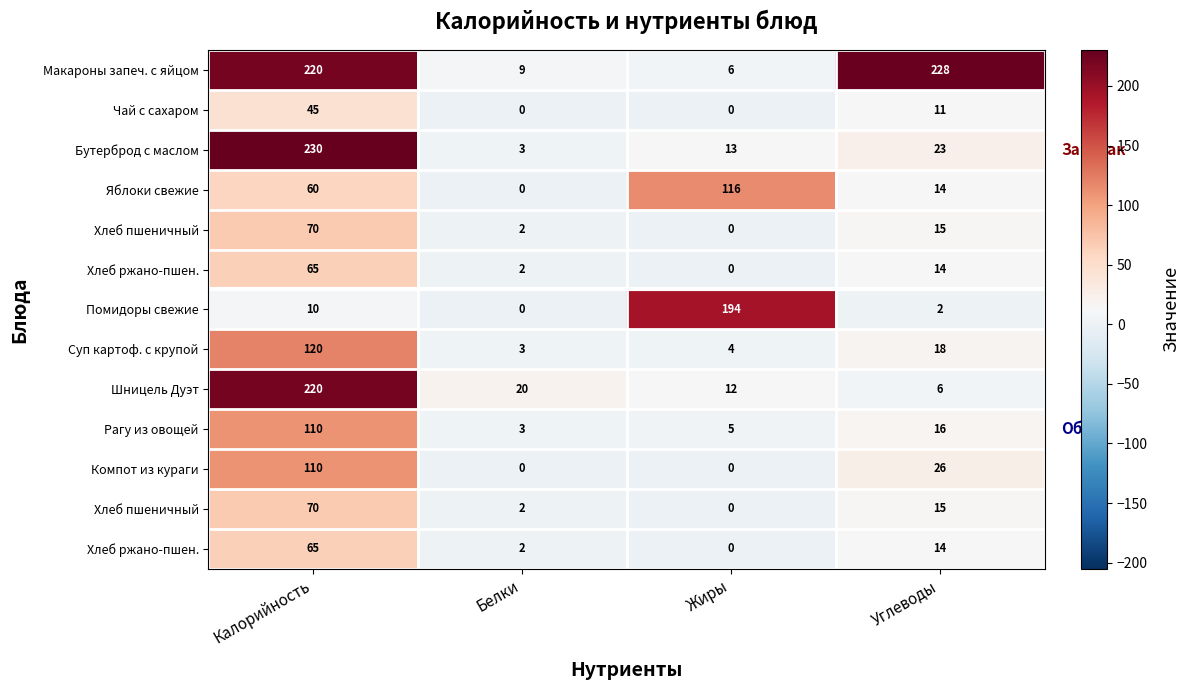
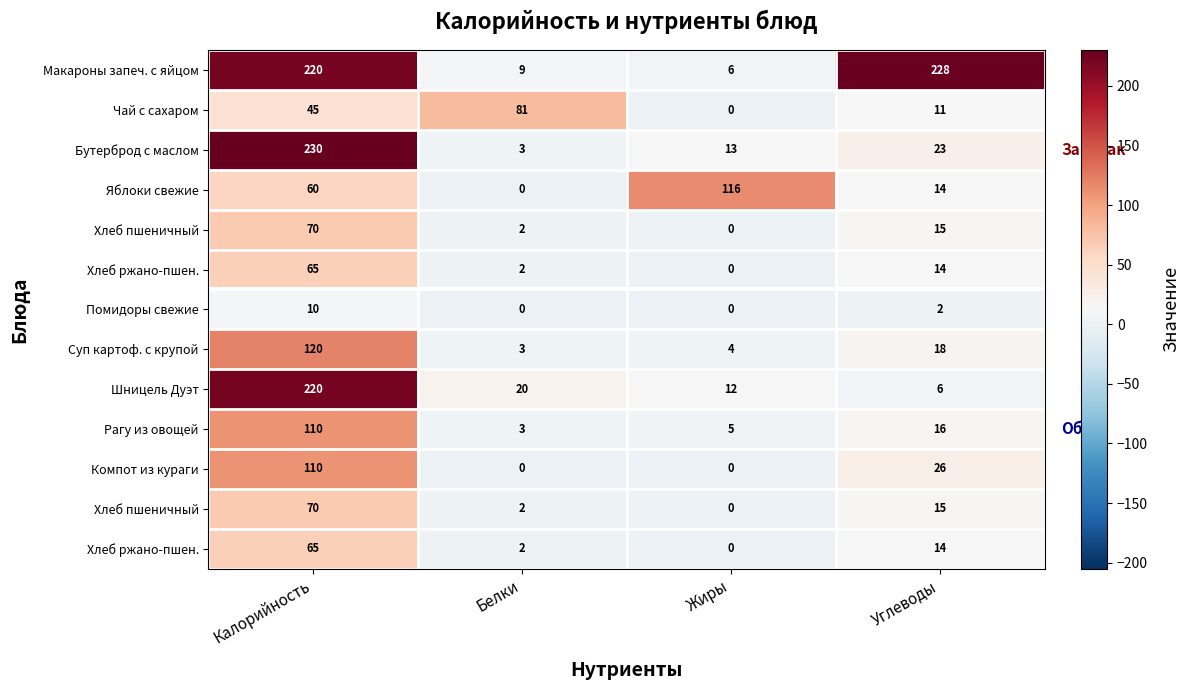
  {
    "Макароны запеч. с яйцом": {
      "Калорийность": 220,
      "Белки": 9,
      "Жиры": 6,
      "Углеводы": 228
    },
    "Чай с сахаром": {
      "Калорийность": 45,
-     "Белки": 0,
+     "Белки": 81,
      "Жиры": 0,
      "Углеводы": 11
    },
    "Бутерброд с маслом": {
      "Калорийность": 230,
      "Белки": 3,
      "Жиры": 13,
      "Углеводы": 23
    },
    "Яблоки свежие": {
      "Калорийность": 60,
      "Белки": 0,
      "Жиры": 116,
      "Углеводы": 14
    },
    "Помидоры свежие": {
      "Калорийность": 10,
      "Белки": 0,
-     "Жиры": 194,
+     "Жиры": 0,
      "Углеводы": 2
    },
    "Суп картоф. с крупой": {
      "Калорийность": 120,
      "Белки": 3,
      "Жиры": 4,
      "Углеводы": 18
    },
    "Шницель Дуэт": {
      "Калорийность": 220,
      "Белки": 20,
      "Жиры": 12,
      "Углеводы": 6
    },
    "Рагу из овощей": {
      "Калорийность": 110,
      "Белки": 3,
      "Жиры": 5,
      "Углеводы": 16
    },
    "Компот из кураги": {
      "Калорийность": 110,
      "Белки": 0,
      "Жиры": 0,
      "Углеводы": 26
    }
  }
